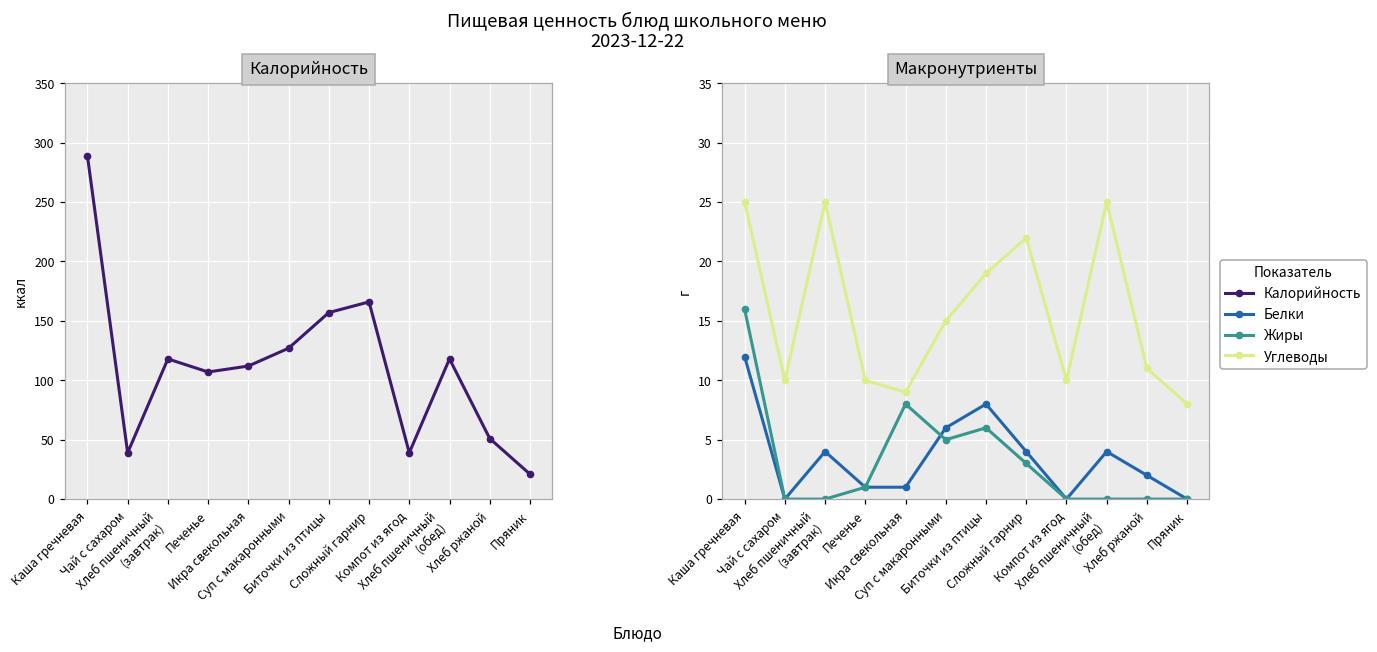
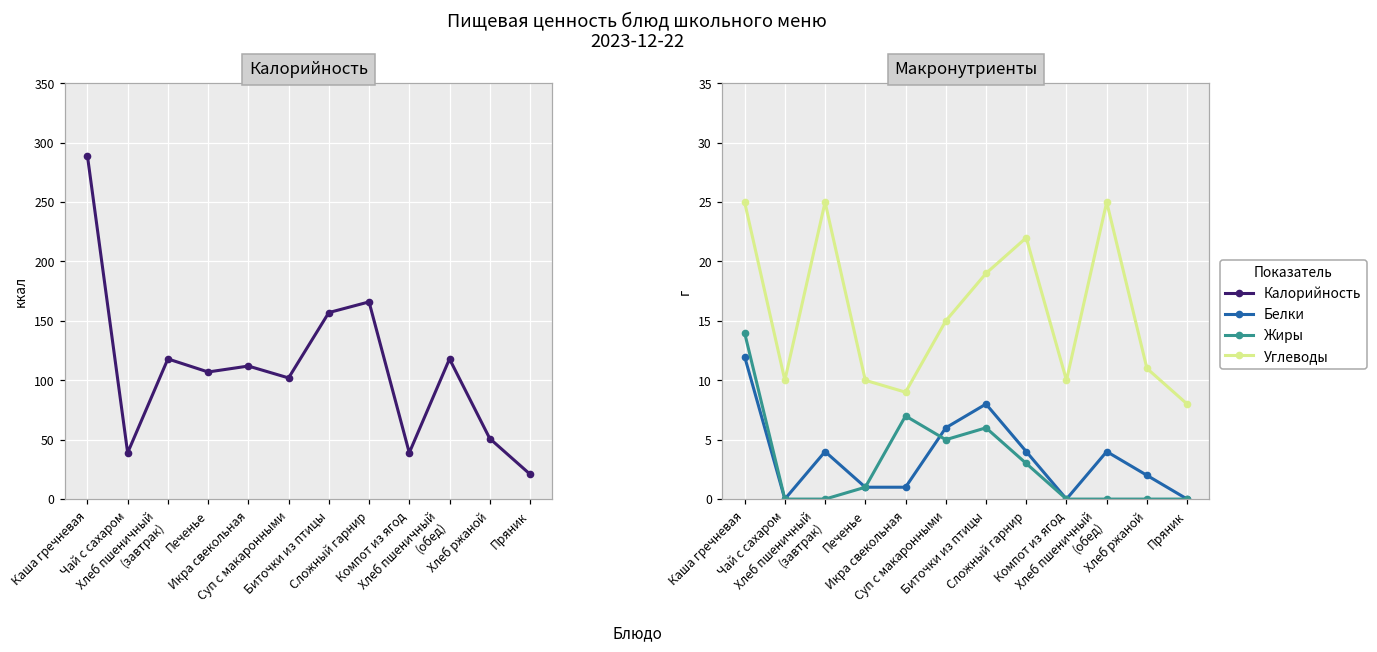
  {
    "Калорийность": {
      "Каша гречневая": 289,
      "Чай с сахаром": 39,
      "Хлеб пшеничный (завтрак)": 118,
      "Печенье": 107,
      "Икра свекольная": 112,
-     "Суп с макаронными": 127,
+     "Суп с макаронными": 102,
      "Биточки из птицы": 157,
      "Сложный гарнир": 166,
      "Компот из ягод": 39,
      "Хлеб пшеничный (обед)": 118,
      "Хлеб ржаной": 51,
      "Пряник": 21
    },
    "Макронутриенты": {
      "Белки": {
        "Каша гречневая": 12,
        "Хлеб пшеничный (завтрак)": 4,
        "Икра свекольная": 1,
        "Суп с макаронными": 6,
        "Биточки из птицы": 8,
        "Сложный гарнир": 4,
        "Хлеб пшеничный (обед)": 4,
        "Хлеб ржаной": 2
      },
      "Жиры": {
-       "Каша гречневая": 16,
+       "Каша гречневая": 14,
        "Хлеб пшеничный (завтрак)": 0,
-       "Икра свекольная": 8,
+       "Икра свекольная": 7,
        "Суп с макаронными": 5,
        "Биточки из птицы": 6,
        "Сложный гарнир": 3,
        "Хлеб пшеничный (обед)": 0,
        "Хлеб ржаной": 0
      },
      "Углеводы": {
        "Каша гречневая": 25,
        "Чай с сахаром": 10,
        "Хлеб пшеничный (завтрак)": 25,
        "Печенье": 10,
        "Икра свекольная": 9,
        "Суп с макаронными": 15,
        "Биточки из птицы": 19,
        "Сложный гарнир": 22,
        "Компот из ягод": 10,
        "Хлеб пшеничный (обед)": 25,
        "Хлеб ржаной": 11,
        "Пряник": 8
      }
    }
  }
